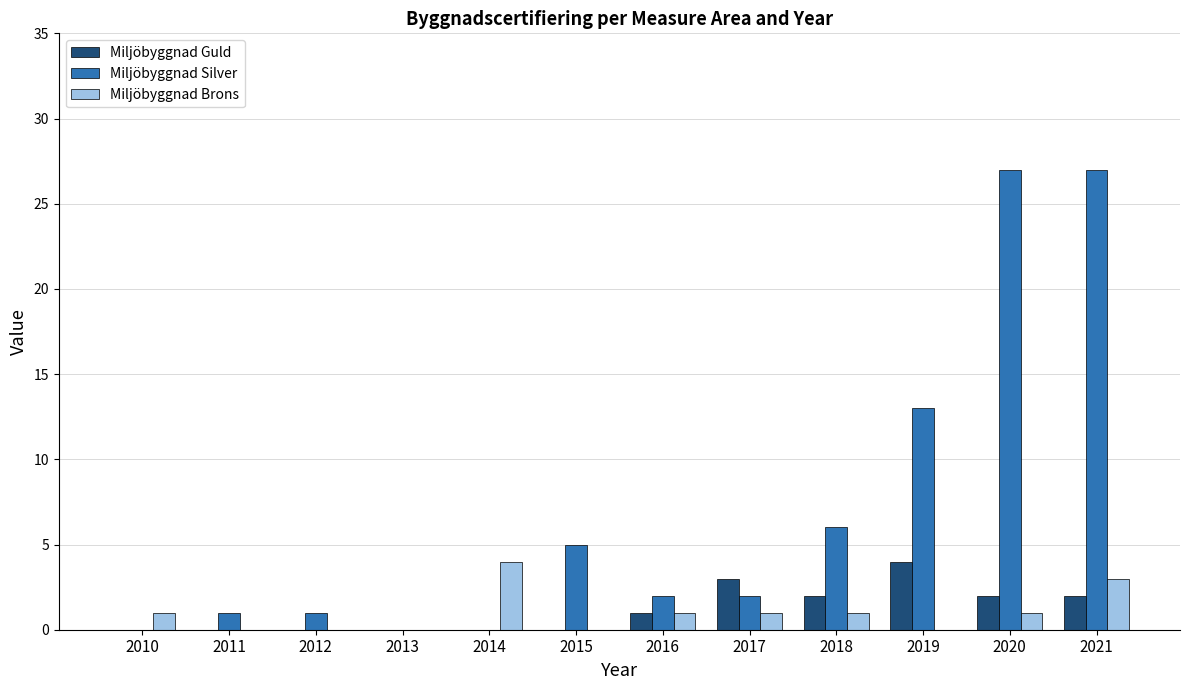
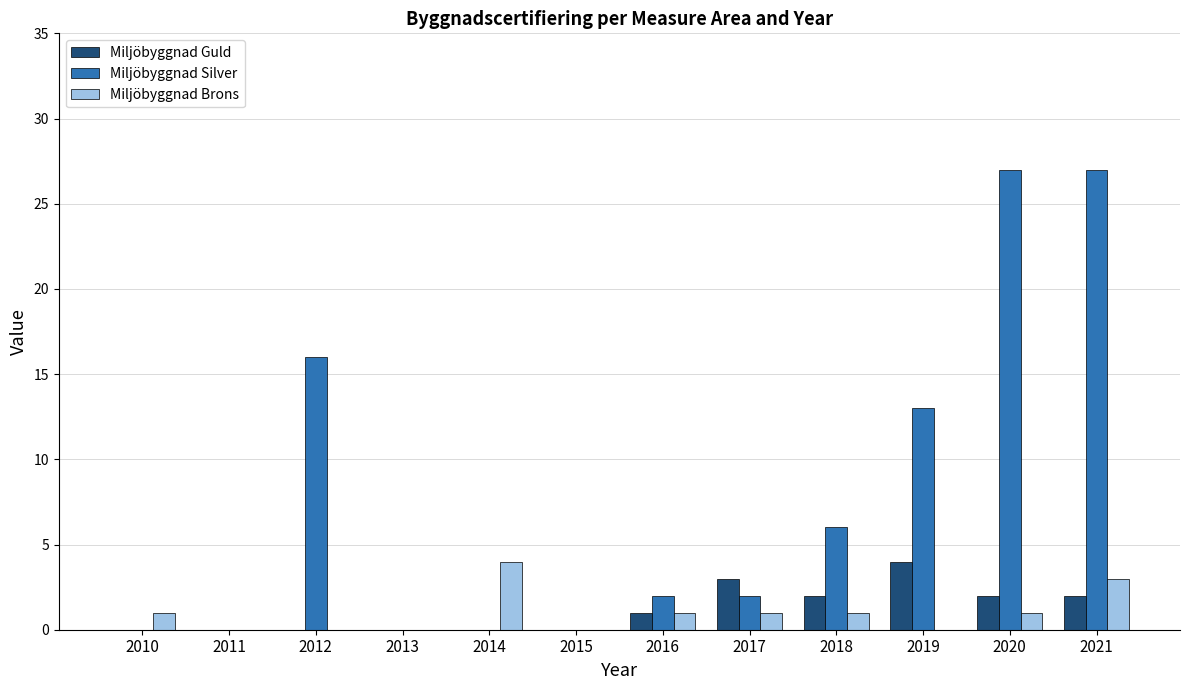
  {
    "Miljöbyggnad Guld": {
      "2010": 0,
      "2011": 0,
      "2012": 0,
      "2013": 0,
      "2014": 0,
      "2015": 0,
      "2016": 1,
      "2017": 3,
      "2018": 2,
      "2019": 4,
      "2020": 2,
      "2021": 2
    },
    "Miljöbyggnad Silver": {
      "2010": 0,
-     "2011": 1,
-     "2012": 1,
+     "2011": 0,
+     "2012": 16,
      "2013": 0,
      "2014": 0,
-     "2015": 5,
+     "2015": 0,
      "2016": 2,
      "2017": 2,
      "2018": 6,
      "2019": 13,
      "2020": 27,
      "2021": 27
    },
    "Miljöbyggnad Brons": {
      "2010": 1,
      "2011": 0,
      "2012": 0,
      "2013": 0,
      "2014": 4,
      "2015": 0,
      "2016": 1,
      "2017": 1,
      "2018": 1,
      "2019": 0,
      "2020": 1,
      "2021": 3
    }
  }
